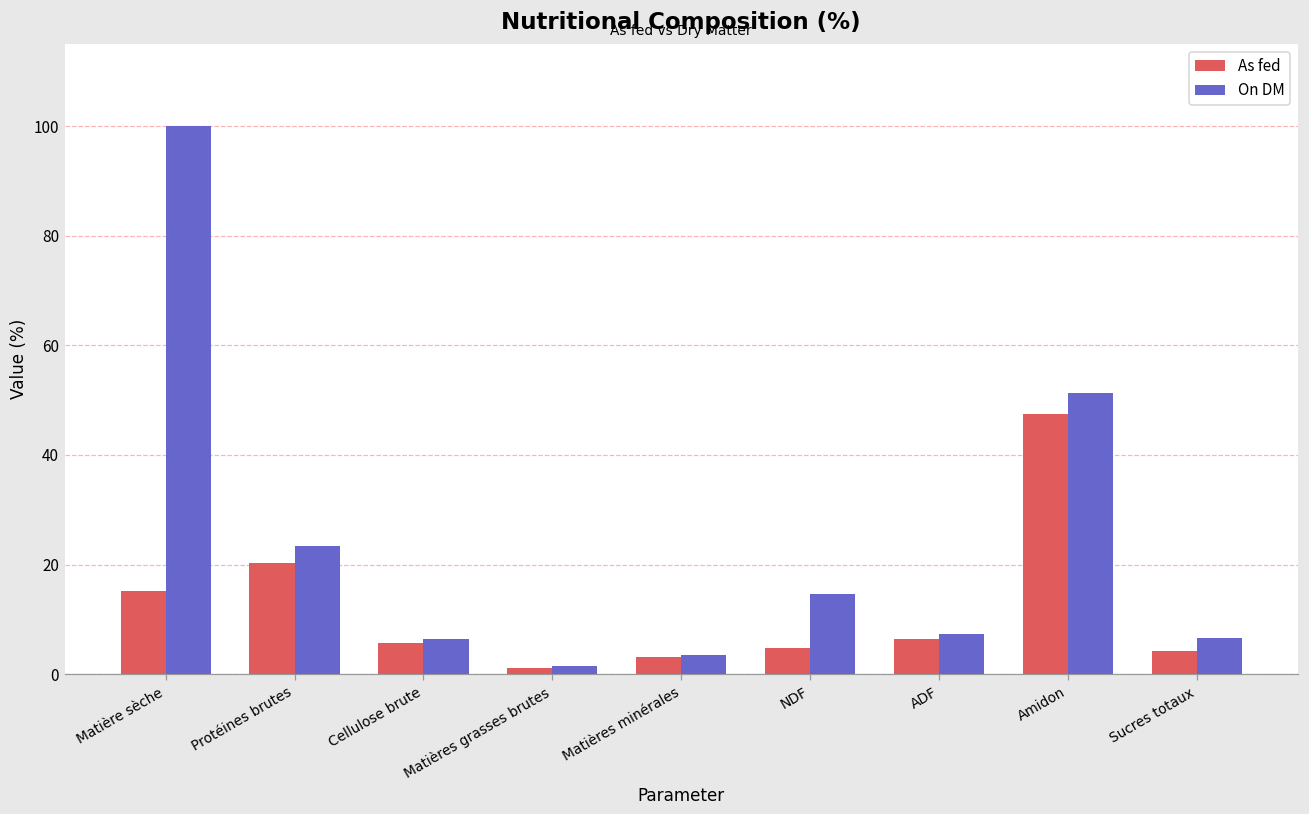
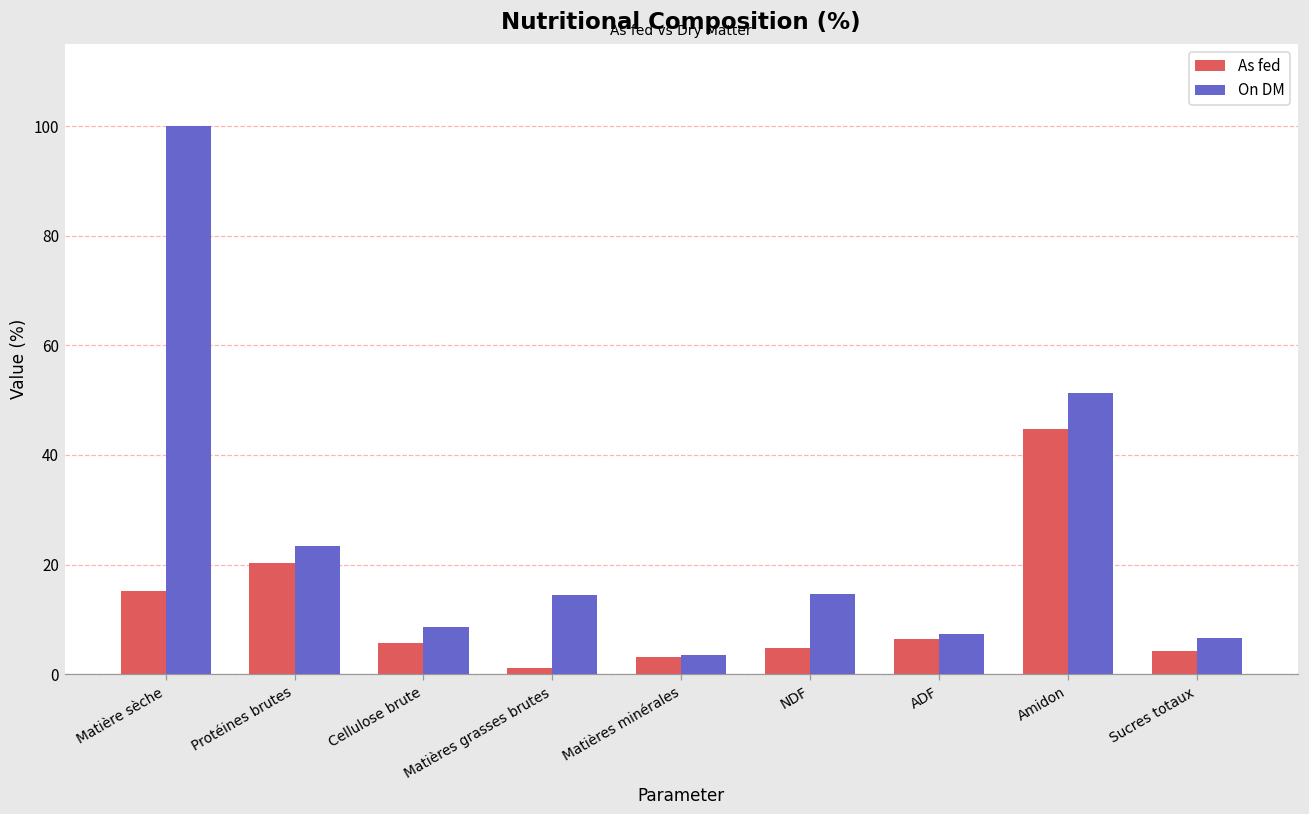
  {
    "As fed": {
      "Matière sèche": 15,
      "Protéines brutes": 20,
      "Cellulose brute": 6,
      "Matières grasses brutes": 1,
      "Matières minérales": 3,
      "NDF": 5,
      "ADF": 6,
-     "Amidon": 48,
+     "Amidon": 45,
      "Sucres totaux": 4
    },
    "On DM": {
      "Matière sèche": 100,
      "Protéines brutes": 23,
-     "Cellulose brute": 6,
-     "Matières grasses brutes": 1,
+     "Cellulose brute": 9,
+     "Matières grasses brutes": 15,
      "Matières minérales": 4,
      "NDF": 15,
      "ADF": 7,
      "Amidon": 51,
      "Sucres totaux": 7
    }
  }
